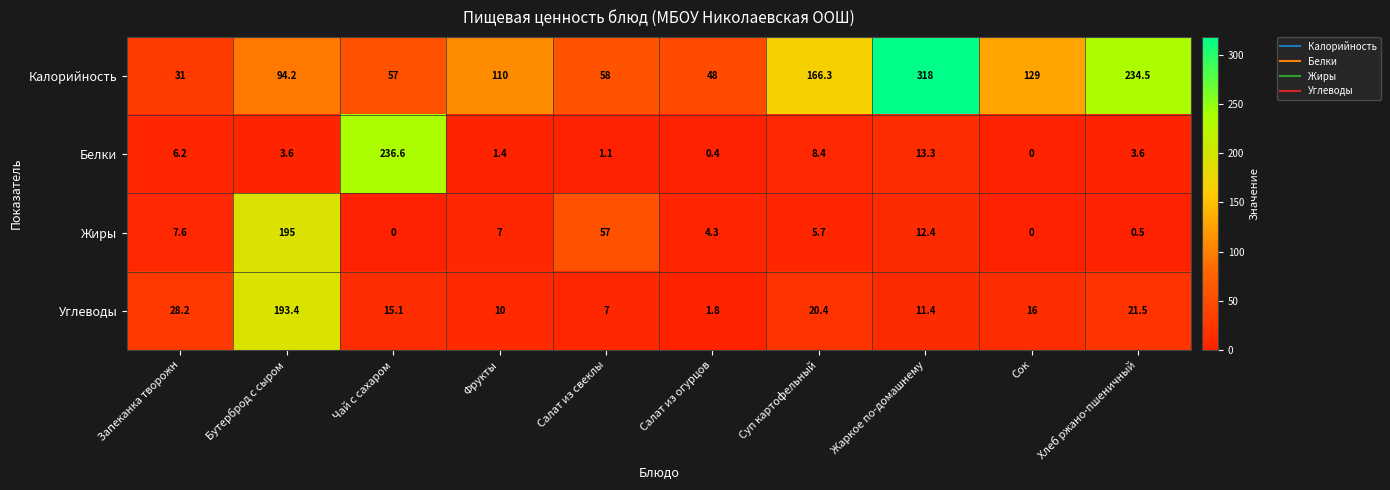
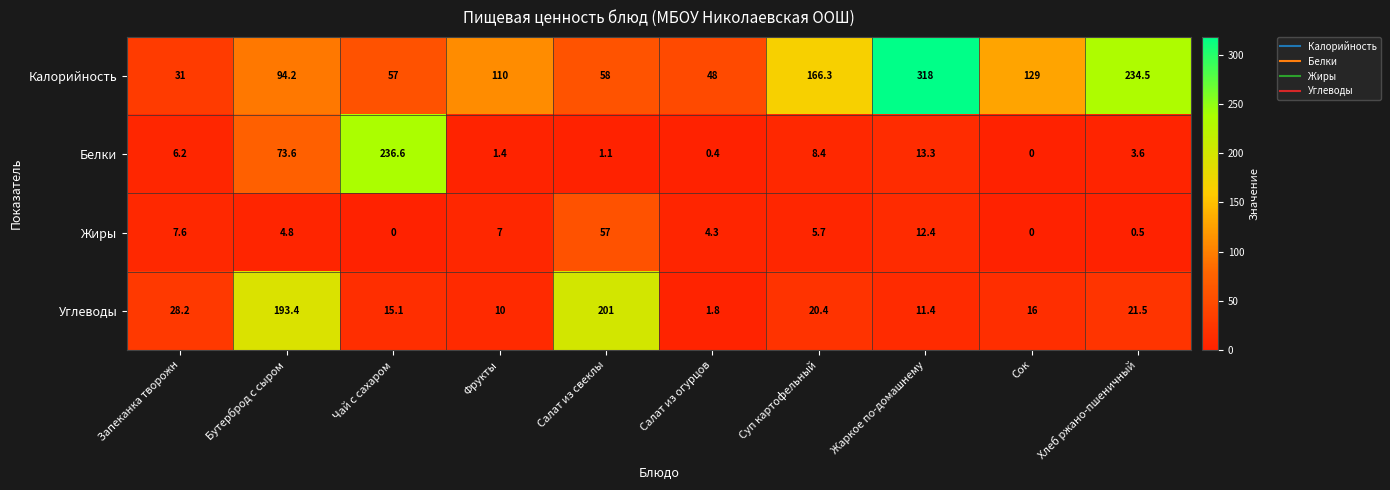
  {
    "Калорийность": {
      "Запеканка творожн": 31,
      "Бутерброд с сыром": 94.2,
      "Чай с сахаром": 57,
      "Фрукты": 110,
      "Салат из свеклы": 58,
      "Салат из огурцов": 48,
      "Суп картофельный": 166.3,
      "Жаркое по-домашнему": 318,
      "Сок": 129,
      "Хлеб ржано-пшеничный": 234.5
    },
    "Белки": {
      "Запеканка творожн": 6.2,
-     "Бутерброд с сыром": 3.6,
+     "Бутерброд с сыром": 73.6,
      "Чай с сахаром": 236.6,
      "Фрукты": 1.4,
      "Салат из свеклы": 1.1,
      "Салат из огурцов": 0.4,
      "Суп картофельный": 8.4,
      "Жаркое по-домашнему": 13.3,
      "Сок": 0,
      "Хлеб ржано-пшеничный": 3.6
    },
    "Жиры": {
      "Запеканка творожн": 7.6,
-     "Бутерброд с сыром": 195,
+     "Бутерброд с сыром": 4.8,
      "Чай с сахаром": 0,
      "Фрукты": 7,
      "Салат из свеклы": 57,
      "Салат из огурцов": 4.3,
      "Суп картофельный": 5.7,
      "Жаркое по-домашнему": 12.4,
      "Сок": 0,
      "Хлеб ржано-пшеничный": 0.5
    },
    "Углеводы": {
      "Запеканка творожн": 28.2,
      "Бутерброд с сыром": 193.4,
      "Чай с сахаром": 15.1,
      "Фрукты": 10,
-     "Салат из свеклы": 7,
+     "Салат из свеклы": 201,
      "Салат из огурцов": 1.8,
      "Суп картофельный": 20.4,
      "Жаркое по-домашнему": 11.4,
      "Сок": 16,
      "Хлеб ржано-пшеничный": 21.5
    }
  }
